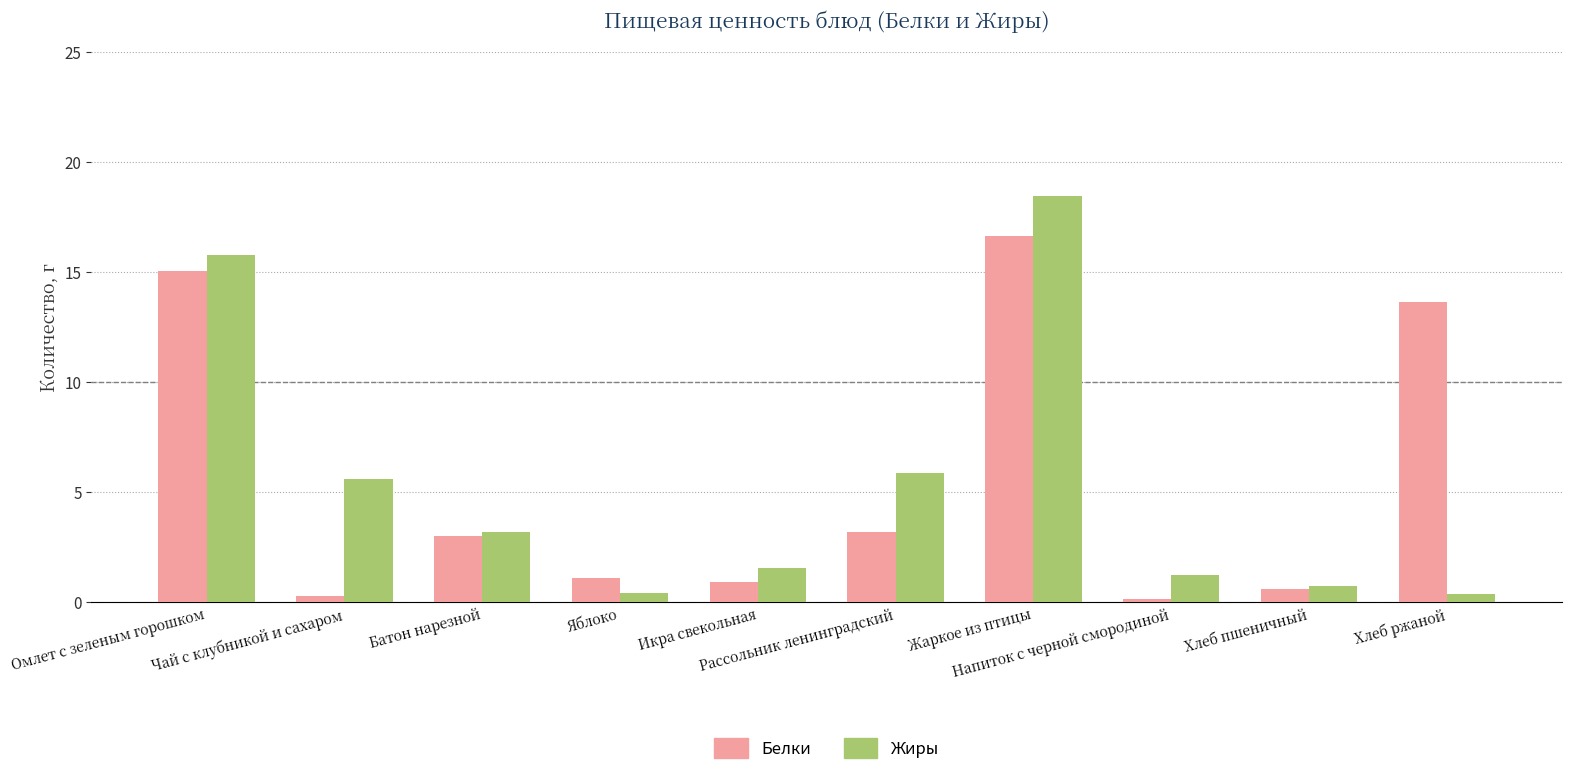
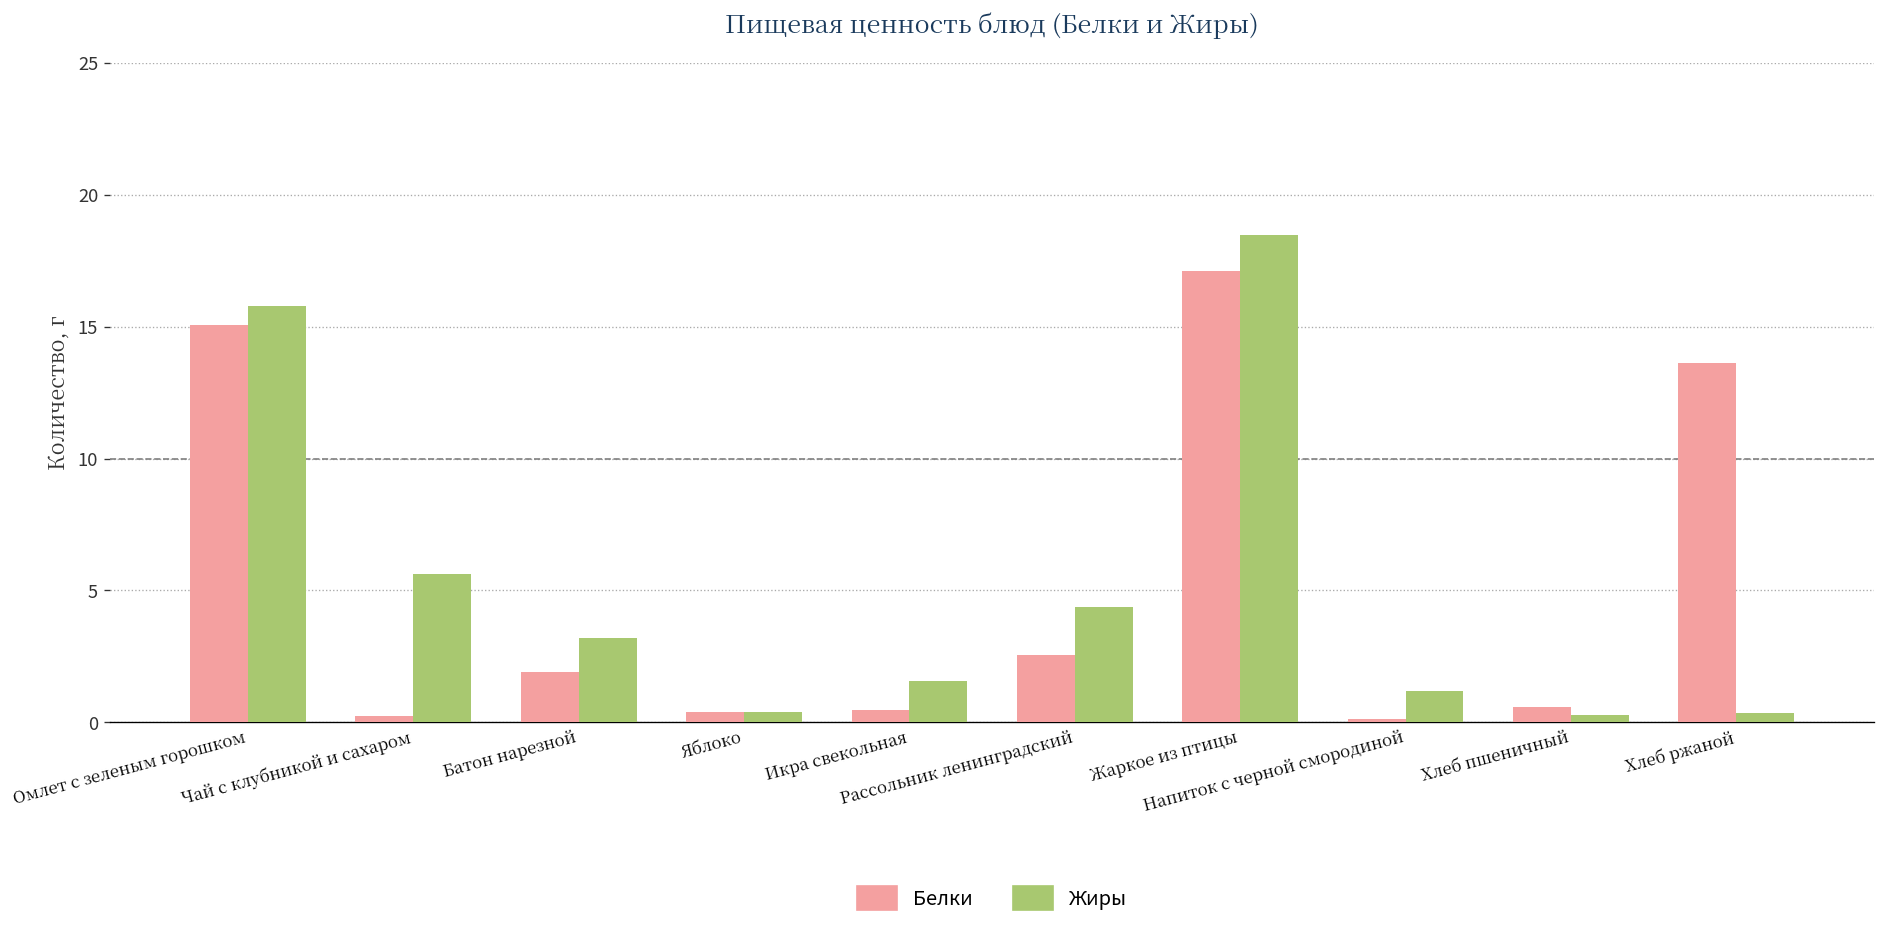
  {
    "Белки": {
      "Омлет с зеленым горошком": 15.1,
      "Чай с клубникой и сахаром": 0.3,
-     "Батон нарезной": 3.0,
-     "Яблоко": 1.1,
-     "Икра свекольная": 0.9,
-     "Рассольник ленинградский": 3.2,
-     "Жаркое из птицы": 16.6,
+     "Батон нарезной": 1.9,
+     "Яблоко": 0.4,
+     "Икра свекольная": 0.5,
+     "Рассольник ленинградский": 2.6,
+     "Жаркое из птицы": 17.1,
      "Напиток с черной смородиной": 0.1,
      "Хлеб пшеничный": 0.6,
      "Хлеб ржаной": 13.6
    },
    "Жиры": {
      "Омлет с зеленым горошком": 15.8,
      "Чай с клубникой и сахаром": 5.6,
      "Батон нарезной": 3.2,
      "Яблоко": 0.4,
      "Икра свекольная": 1.6,
-     "Рассольник ленинградский": 5.9,
+     "Рассольник ленинградский": 4.4,
      "Жаркое из птицы": 18.5,
      "Напиток с черной смородиной": 1.2,
-     "Хлеб пшеничный": 0.7,
+     "Хлеб пшеничный": 0.3,
      "Хлеб ржаной": 0.4
    }
  }
